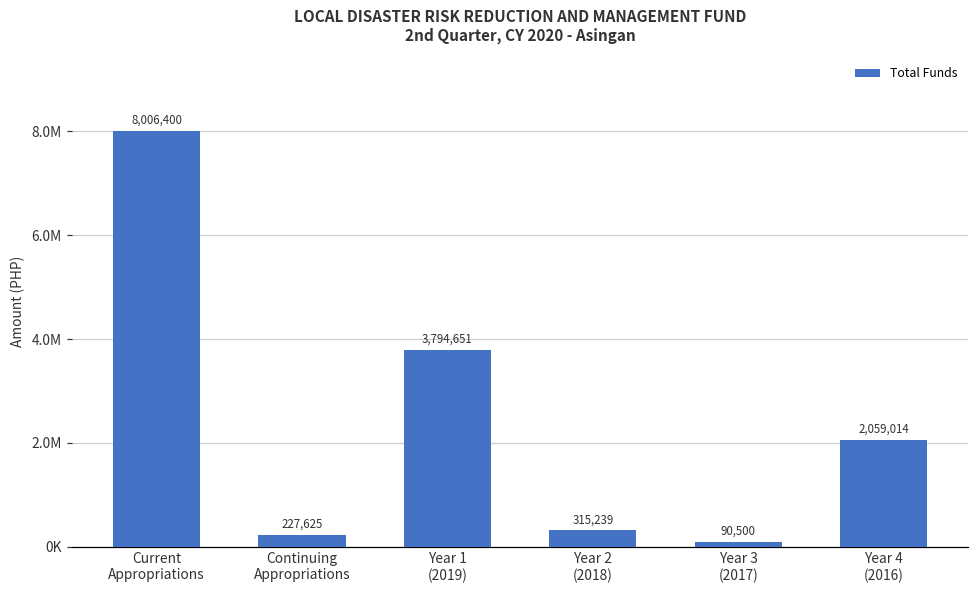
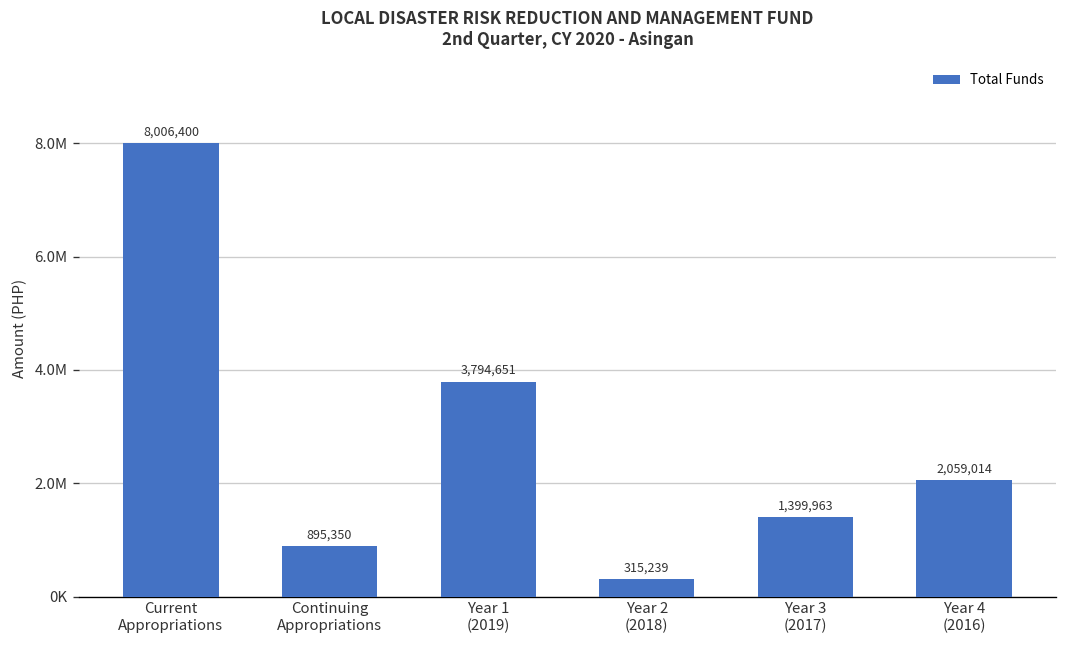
  {
    "Current Appropriations": "8,006,400",
-   "Continuing Appropriations": "227,625",
+   "Continuing Appropriations": "895,350",
    "Year 1 (2019)": "3,794,651",
    "Year 2 (2018)": "315,239",
-   "Year 3 (2017)": "90,500",
+   "Year 3 (2017)": "1,399,963",
    "Year 4 (2016)": "2,059,014"
  }
